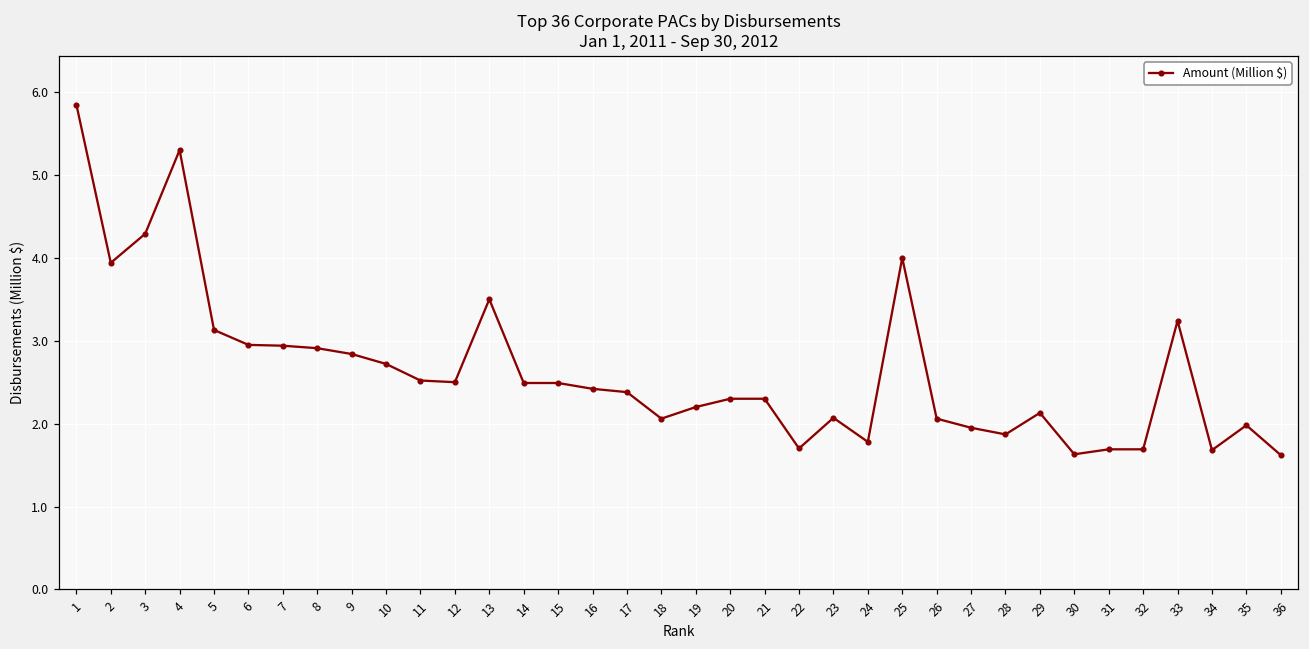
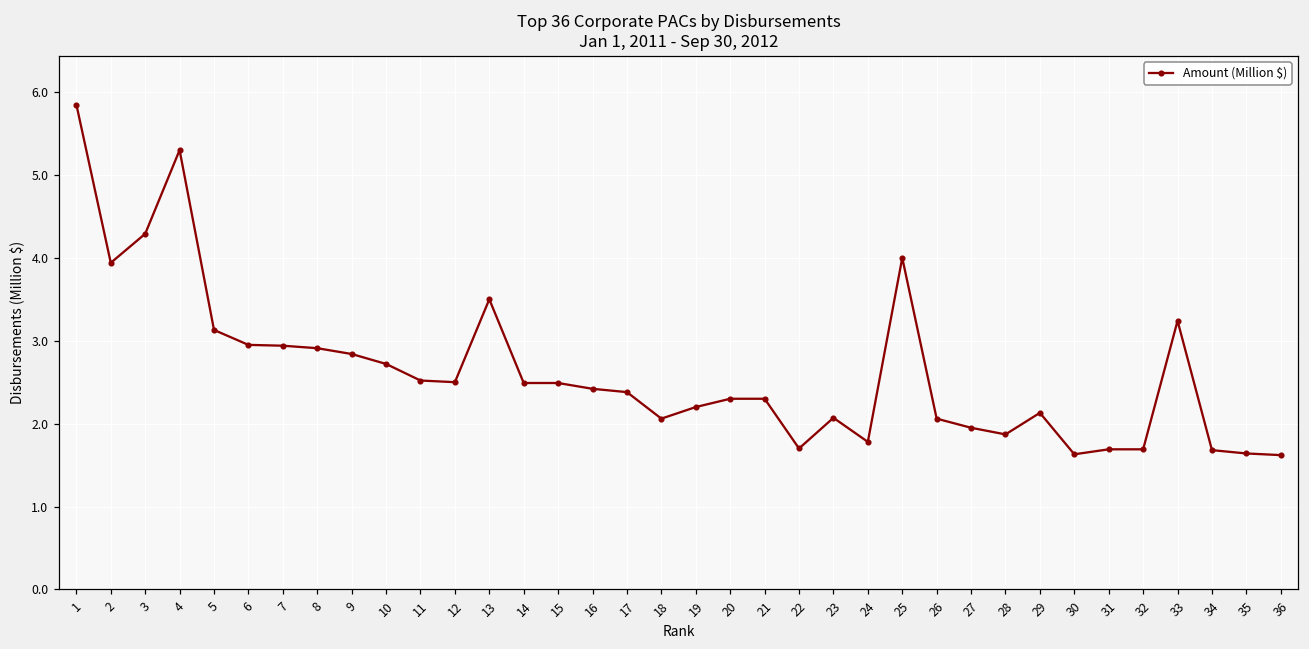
  {
    "1": 5.9,
    "2": 3.9,
    "3": 4.3,
    "4": 5.3,
    "5": 3.1,
    "6": 3.0,
    "7": 2.9,
    "8": 2.9,
    "9": 2.8,
    "10": 2.7,
    "11": 2.5,
    "12": 2.5,
    "13": 3.5,
    "14": 2.5,
    "15": 2.5,
    "16": 2.4,
    "17": 2.4,
    "18": 2.1,
    "19": 2.2,
    "20": 2.3,
    "21": 2.3,
    "22": 1.7,
    "23": 2.1,
    "24": 1.8,
    "25": 4.0,
    "26": 2.1,
    "27": 2.0,
    "28": 1.9,
    "29": 2.1,
    "30": 1.6,
    "31": 1.7,
    "32": 1.7,
    "33": 3.2,
    "34": 1.7,
-   "35": 2.0,
+   "35": 1.6,
    "36": 1.6
  }
